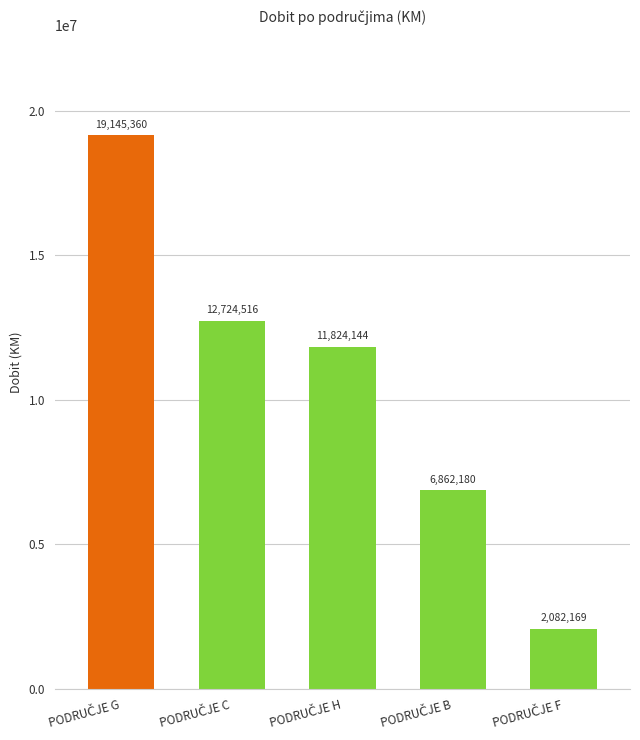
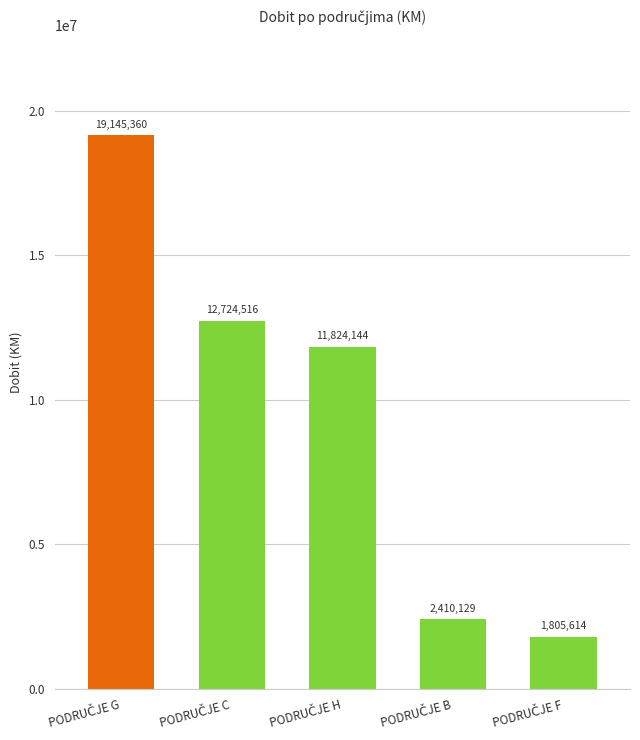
  {
    "PODRUČJE G": "19,145,360",
    "PODRUČJE C": "12,724,516",
    "PODRUČJE H": "11,824,144",
-   "PODRUČJE B": "6,862,180",
-   "PODRUČJE F": "2,082,169"
+   "PODRUČJE B": "2,410,129",
+   "PODRUČJE F": "1,805,614"
  }
